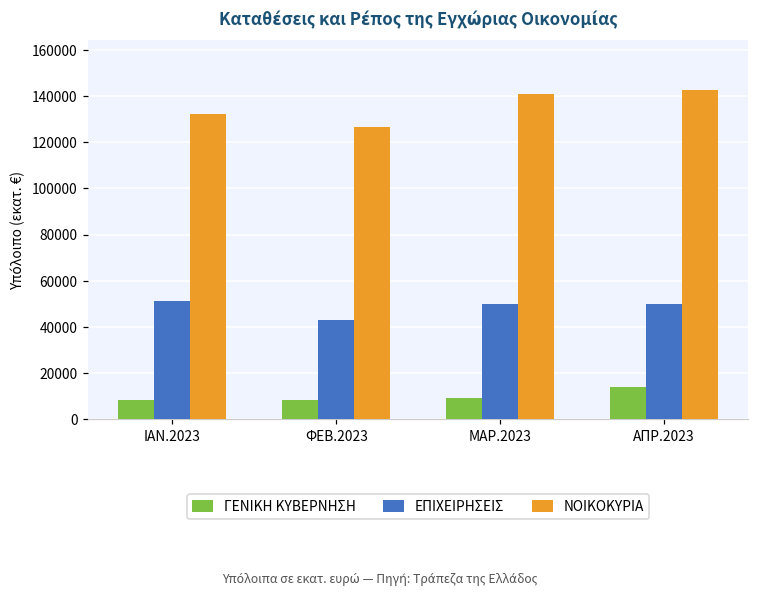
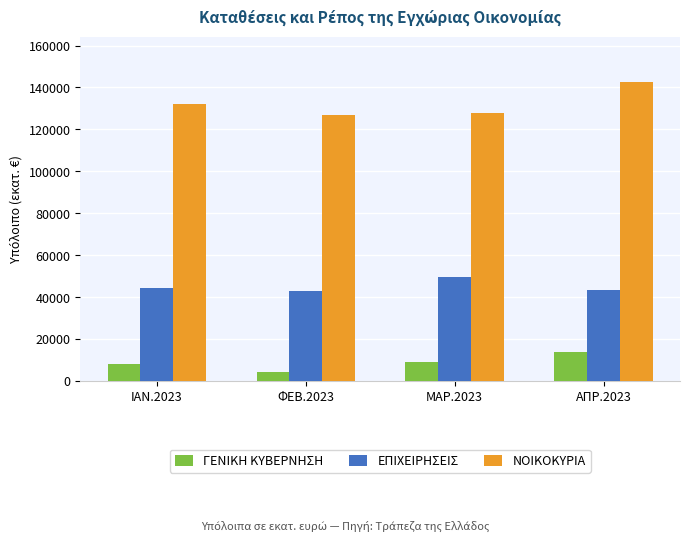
  {
    "ΓΕΝΙΚΗ ΚΥΒΕΡΝΗΣΗ": {
      "ΙΑΝ.2023": 8000,
-     "ΦΕΒ.2023": 8000,
+     "ΦΕΒ.2023": 5000,
      "ΜΑΡ.2023": 9000,
      "ΑΠΡ.2023": 14000
    },
    "ΕΠΙΧΕΙΡΗΣΕΙΣ": {
-     "ΙΑΝ.2023": 51000,
+     "ΙΑΝ.2023": 44000,
      "ΦΕΒ.2023": 43000,
      "ΜΑΡ.2023": 50000,
-     "ΑΠΡ.2023": 50000
+     "ΑΠΡ.2023": 44000
    },
    "ΝΟΙΚΟΚΥΡΙΑ": {
      "ΙΑΝ.2023": 132000,
      "ΦΕΒ.2023": 127000,
-     "ΜΑΡ.2023": 141000,
+     "ΜΑΡ.2023": 128000,
      "ΑΠΡ.2023": 143000
    }
  }
